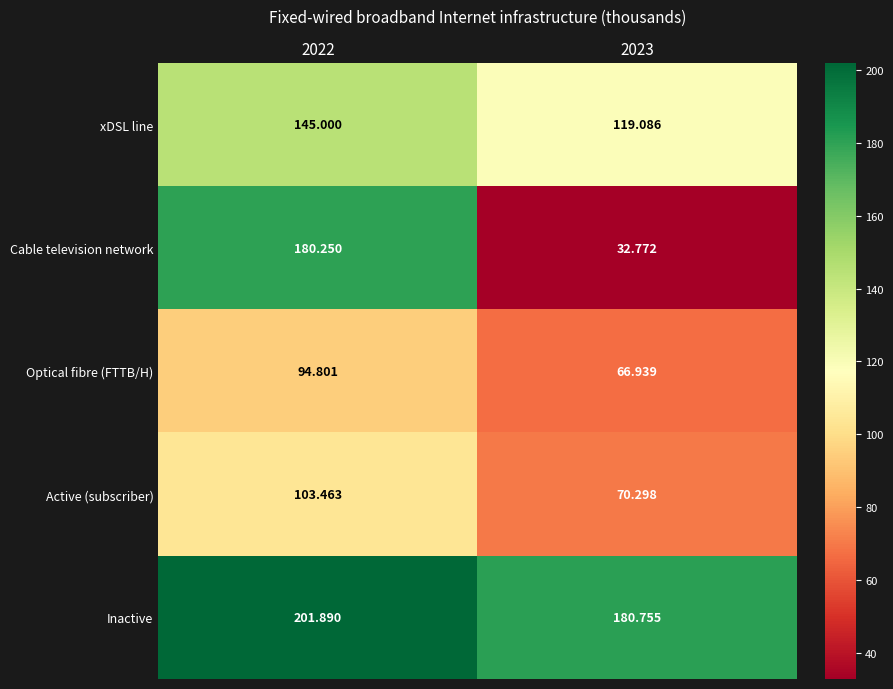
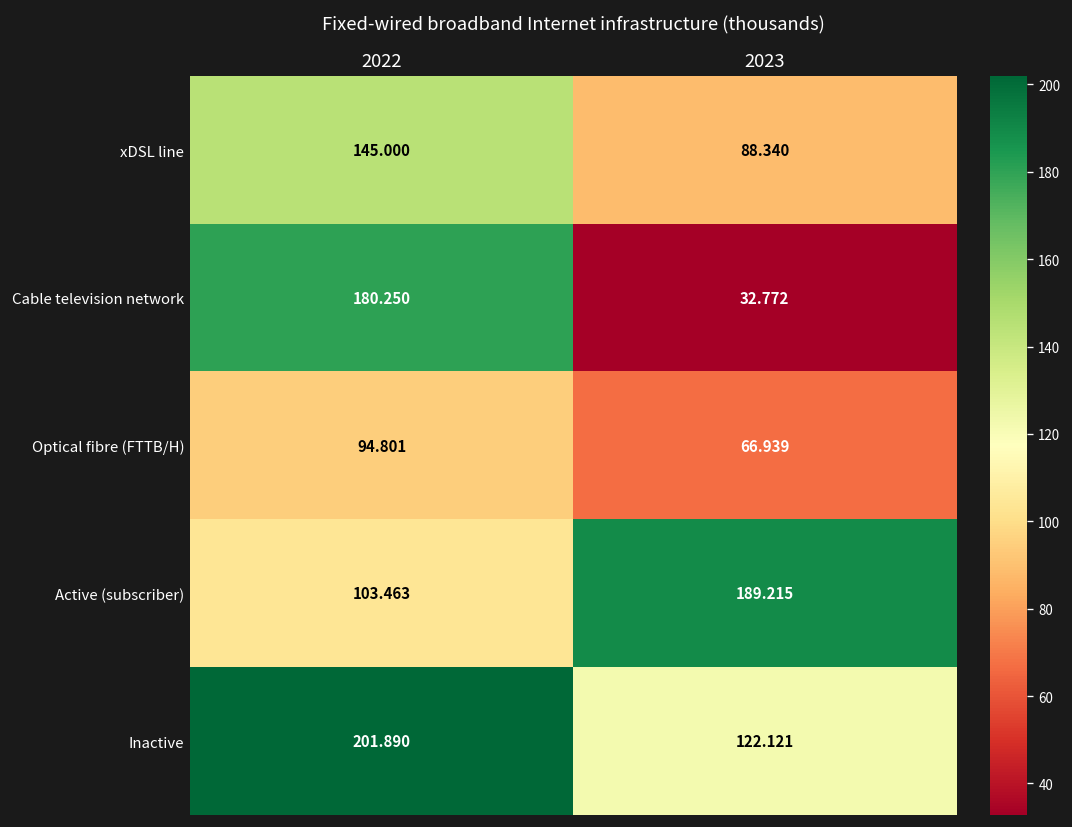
  {
    "xDSL line": {
      "2022": 145.000,
-     "2023": 119.086
+     "2023": 88.340
    },
    "Cable television network": {
      "2022": 180.250,
      "2023": 32.772
    },
    "Optical fibre (FTTB/H)": {
      "2022": 94.801,
      "2023": 66.939
    },
    "Active (subscriber)": {
      "2022": 103.463,
-     "2023": 70.298
+     "2023": 189.215
    },
    "Inactive": {
      "2022": 201.890,
-     "2023": 180.755
+     "2023": 122.121
    }
  }
